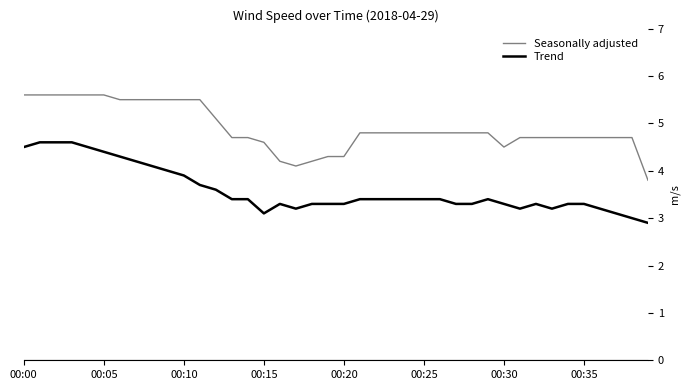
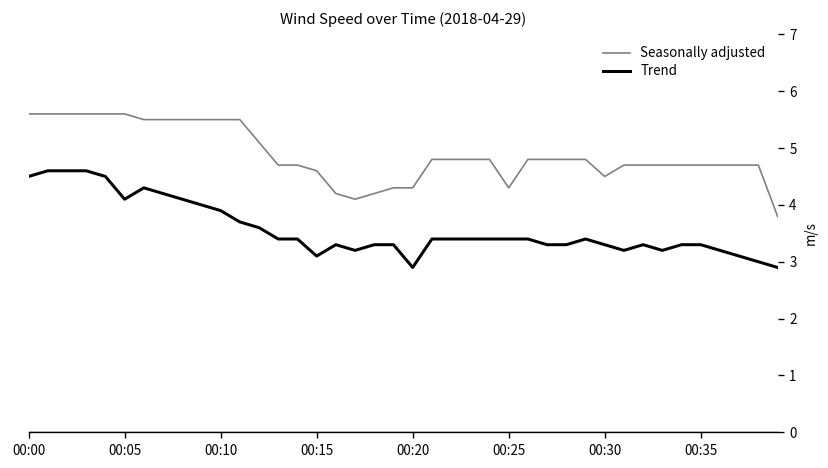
  {
    "Seasonally adjusted": {
      "00:00": 5.6,
      "00:05": 5.6,
      "00:10": 5.5,
      "00:15": 4.6,
      "00:20": 4.3,
-     "00:25": 4.8,
+     "00:25": 4.3,
      "00:30": 4.5,
      "00:35": 4.7
    },
    "Trend": {
      "00:00": 4.5,
-     "00:05": 4.4,
+     "00:05": 4.1,
      "00:10": 3.9,
      "00:15": 3.1,
-     "00:20": 3.3,
+     "00:20": 2.9,
      "00:25": 3.4,
      "00:30": 3.3,
      "00:35": 3.3
    }
  }
